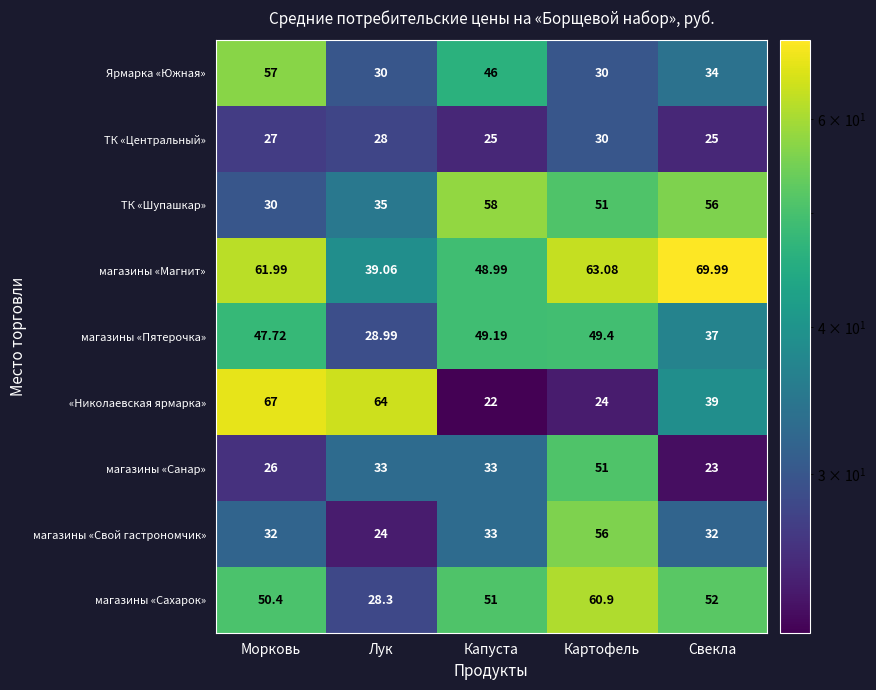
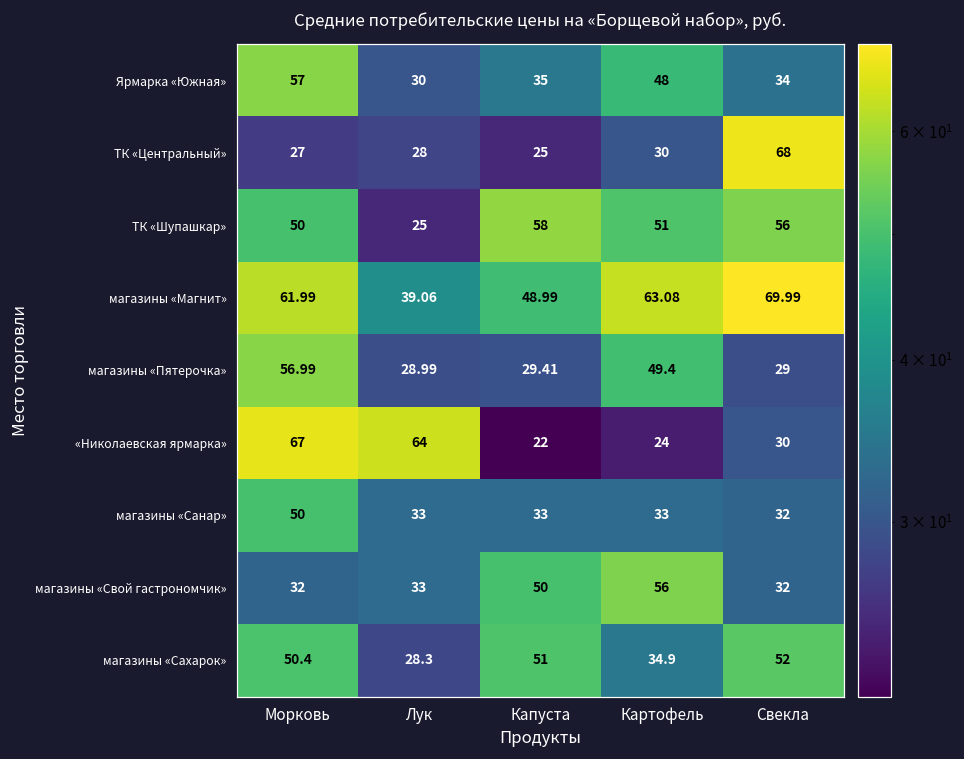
  {
    "Ярмарка «Южная»": {
      "Морковь": 57,
      "Лук": 30,
-     "Капуста": 46,
-     "Картофель": 30,
+     "Капуста": 35,
+     "Картофель": 48,
      "Свекла": 34
    },
    "ТК «Центральный»": {
      "Морковь": 27,
      "Лук": 28,
      "Капуста": 25,
      "Картофель": 30,
-     "Свекла": 25
+     "Свекла": 68
    },
    "ТК «Шупашкар»": {
-     "Морковь": 30,
-     "Лук": 35,
+     "Морковь": 50,
+     "Лук": 25,
      "Капуста": 58,
      "Картофель": 51,
      "Свекла": 56
    },
    "магазины «Магнит»": {
      "Морковь": 61.99,
      "Лук": 39.06,
      "Капуста": 48.99,
      "Картофель": 63.08,
      "Свекла": 69.99
    },
    "магазины «Пятерочка»": {
-     "Морковь": 47.72,
+     "Морковь": 56.99,
      "Лук": 28.99,
-     "Капуста": 49.19,
+     "Капуста": 29.41,
      "Картофель": 49.4,
-     "Свекла": 37
+     "Свекла": 29
    },
    "«Николаевская ярмарка»": {
      "Морковь": 67,
      "Лук": 64,
      "Капуста": 22,
      "Картофель": 24,
-     "Свекла": 39
+     "Свекла": 30
    },
    "магазины «Санар»": {
-     "Морковь": 26,
+     "Морковь": 50,
      "Лук": 33,
      "Капуста": 33,
-     "Картофель": 51,
-     "Свекла": 23
+     "Картофель": 33,
+     "Свекла": 32
    },
    "магазины «Свой гастрономчик»": {
      "Морковь": 32,
-     "Лук": 24,
-     "Капуста": 33,
+     "Лук": 33,
+     "Капуста": 50,
      "Картофель": 56,
      "Свекла": 32
    },
    "магазины «Сахарок»": {
      "Морковь": 50.4,
      "Лук": 28.3,
      "Капуста": 51,
-     "Картофель": 60.9,
+     "Картофель": 34.9,
      "Свекла": 52
    }
  }
